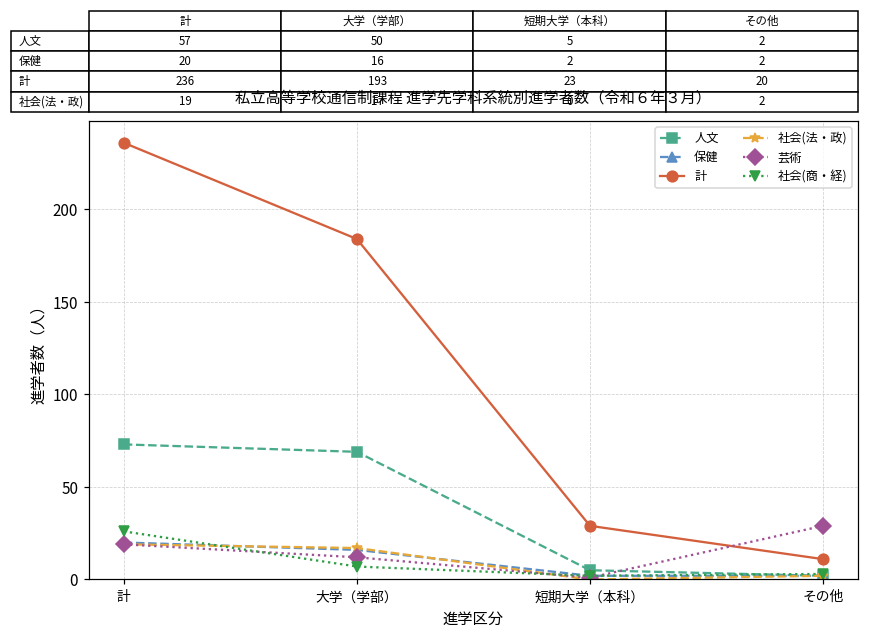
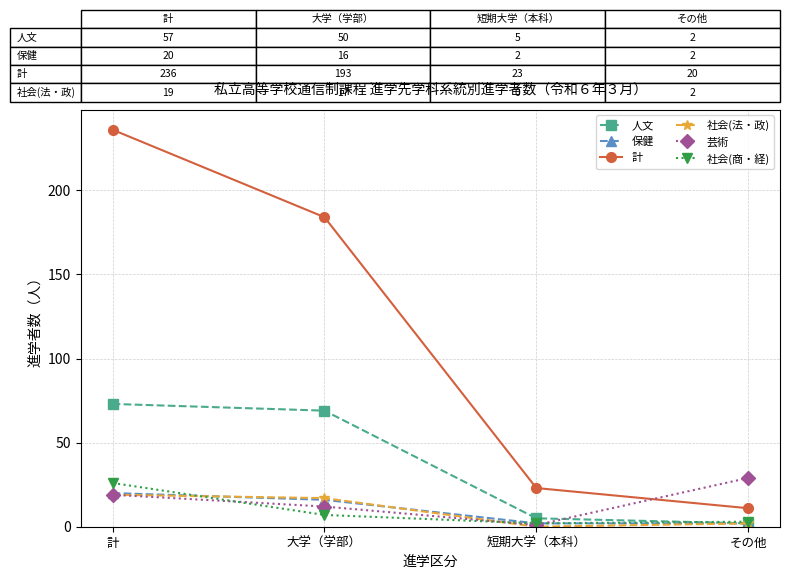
  {
    "人文": {
      "計": 73,
      "大学（学部）": 69,
      "短期大学（本科）": 5
    },
    "計": {
      "計": 236,
      "大学（学部）": 184,
-     "短期大学（本科）": 29,
+     "短期大学（本科）": 23,
      "その他": 11
    },
    "芸術": {
      "大学（学部）": 12,
      "その他": 29
    },
    "社会(商・経)": {
      "計": 26,
      "大学（学部）": 7
    }
  }
